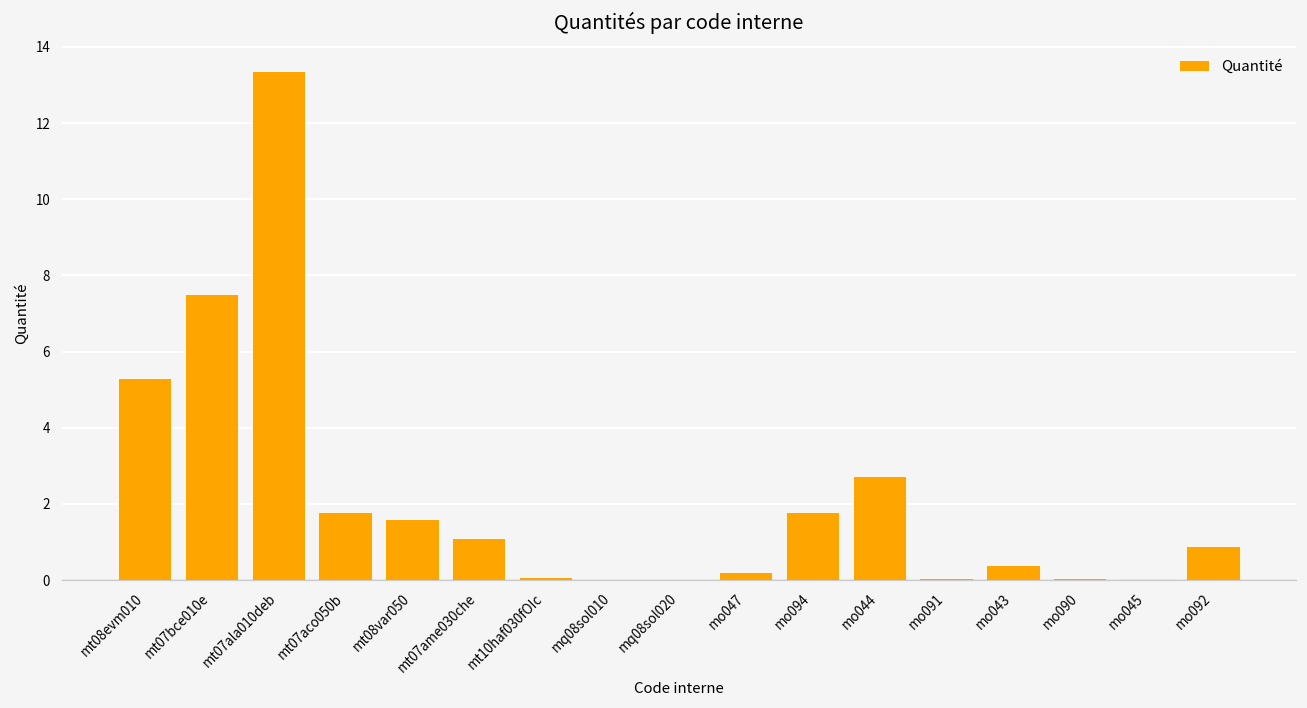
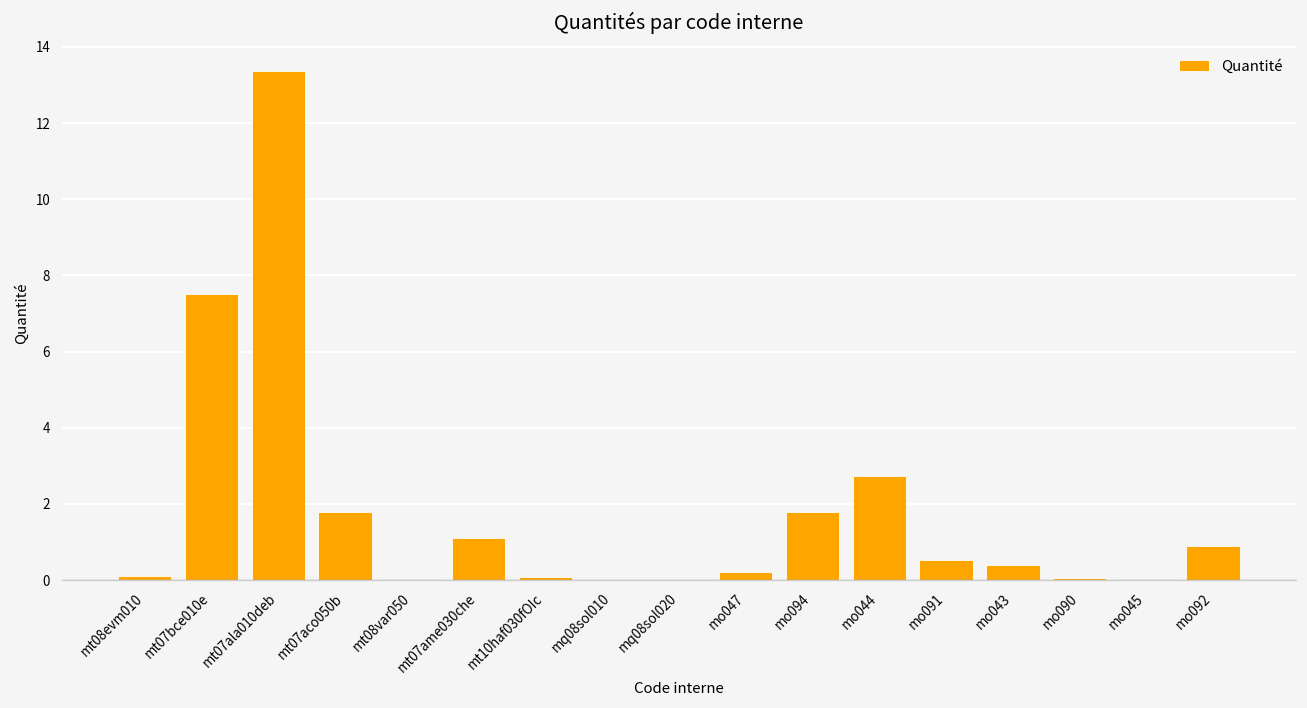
  {
-   "mt08evm010": 5.3,
+   "mt08evm010": 0.1,
    "mt07bce010e": 7.5,
    "mt07ala010deb": 13.4,
    "mt07aco050b": 1.8,
-   "mt08var050": 1.6,
+   "mt08var050": 0.0,
    "mt07ame030che": 1.1,
    "mt10haf030fOIc": 0.1,
    "mo047": 0.2,
    "mo094": 1.8,
    "mo044": 2.7,
-   "mo091": 0.1,
+   "mo091": 0.5,
    "mo043": 0.4,
    "mo092": 0.9
  }
